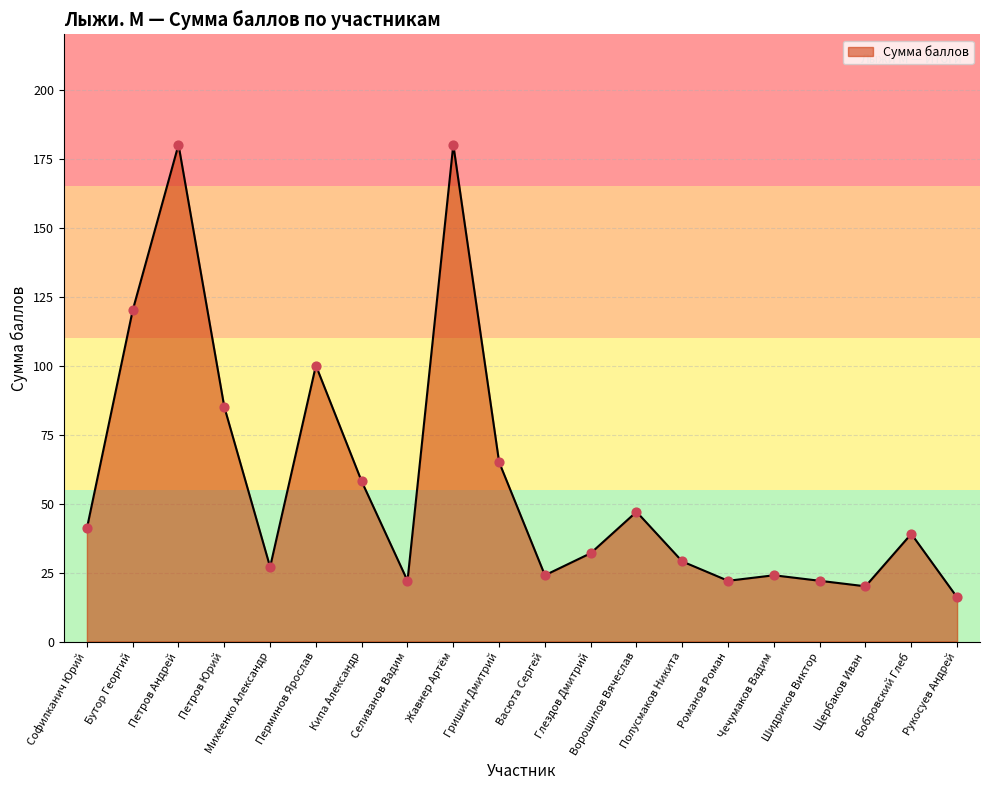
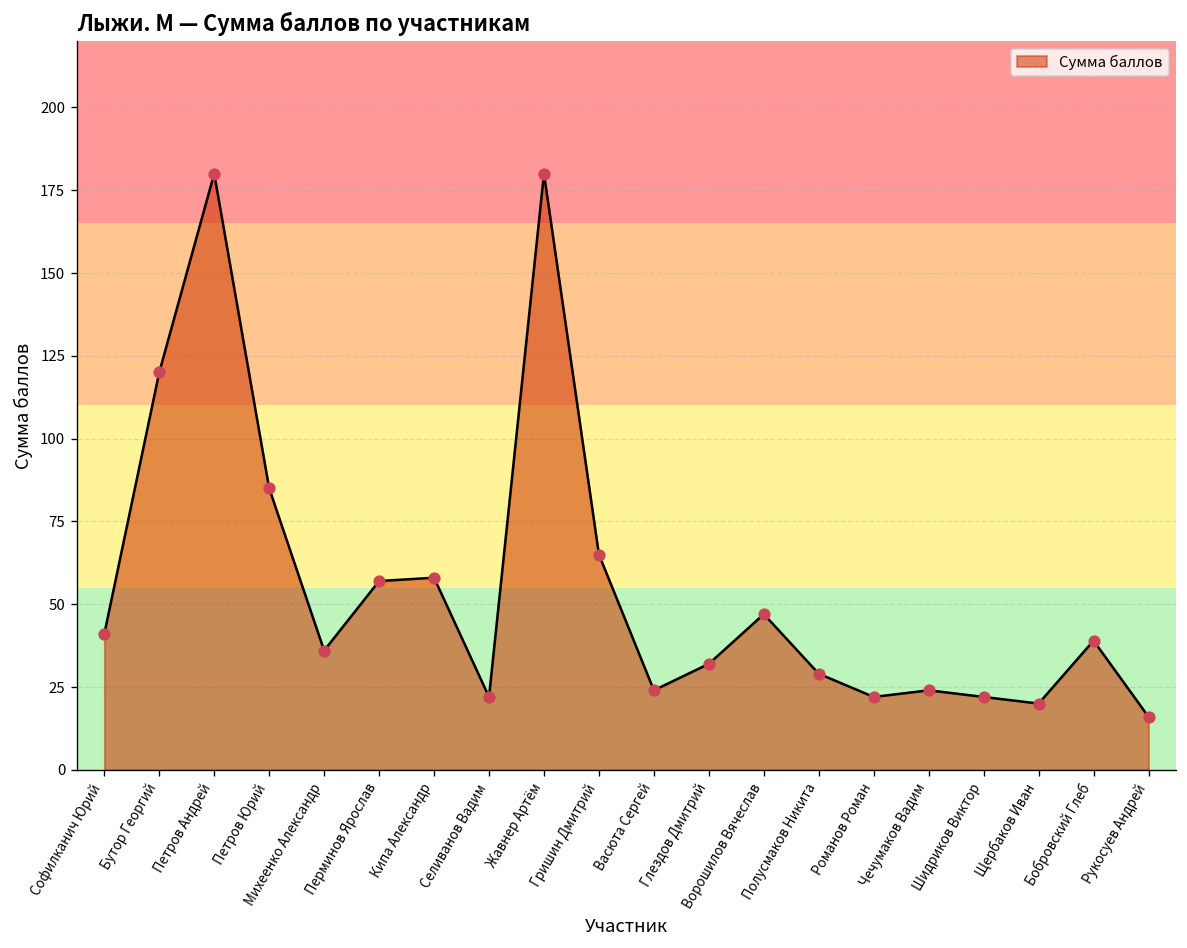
  {
    "Софилканич Юрий": 41,
    "Бутор Георгий": 120,
    "Петров Андрей": 180,
    "Петров Юрий": 85,
-   "Михеенко Александр": 27,
-   "Перминов Ярослав": 100,
+   "Михеенко Александр": 36,
+   "Перминов Ярослав": 57,
    "Кипа Александр": 58,
    "Селиванов Вадим": 22,
    "Жавнер Артём": 180,
    "Гришин Дмитрий": 65,
    "Васюта Сергей": 24,
    "Глездов Дмитрий": 32,
    "Ворошилов Вячеслав": 47,
    "Полусмаков Никита": 29,
    "Романов Роман": 22,
    "Чечумаков Вадим": 24,
    "Шидриков Виктор": 22,
    "Щербаков Иван": 20,
    "Бобровский Глеб": 39,
    "Рукосуев Андрей": 16
  }
